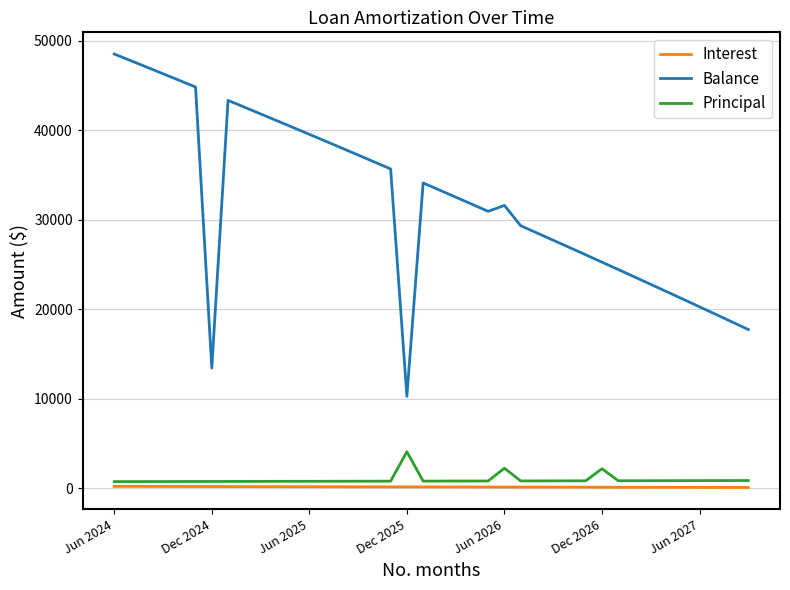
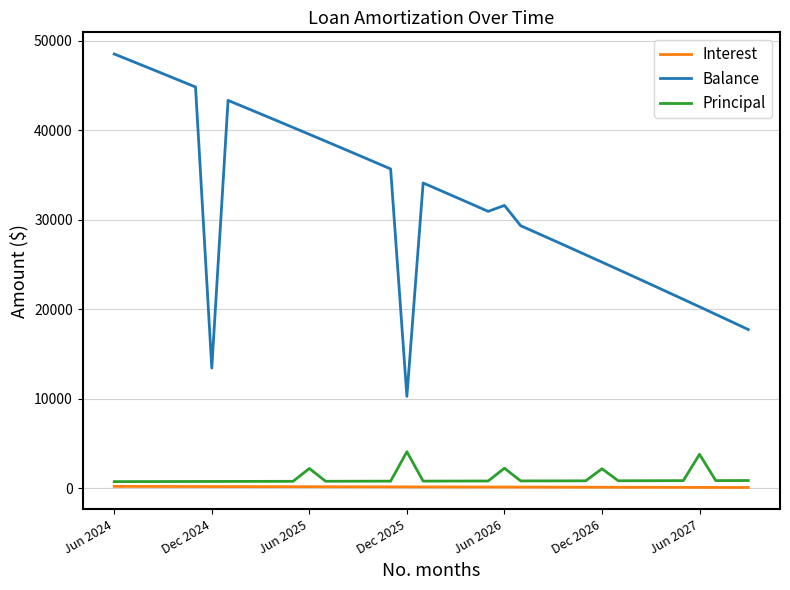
  {
    "Interest": {
      "Jun 2024": 0,
      "Dec 2024": 0,
      "Jun 2025": 0,
      "Dec 2025": 0,
      "Jun 2026": 0,
      "Dec 2026": 0,
      "Jun 2027": 0
    },
    "Balance": {
      "Jun 2024": 49000,
      "Dec 2024": 13000,
      "Jun 2025": 40000,
      "Dec 2025": 10000,
      "Jun 2026": 32000,
      "Dec 2026": 25000,
      "Jun 2027": 20000
    },
    "Principal": {
      "Jun 2024": 1000,
      "Dec 2024": 1000,
-     "Jun 2025": 1000,
+     "Jun 2025": 2000,
      "Dec 2025": 4000,
      "Jun 2026": 2000,
      "Dec 2026": 2000,
-     "Jun 2027": 1000
+     "Jun 2027": 4000
    }
  }
